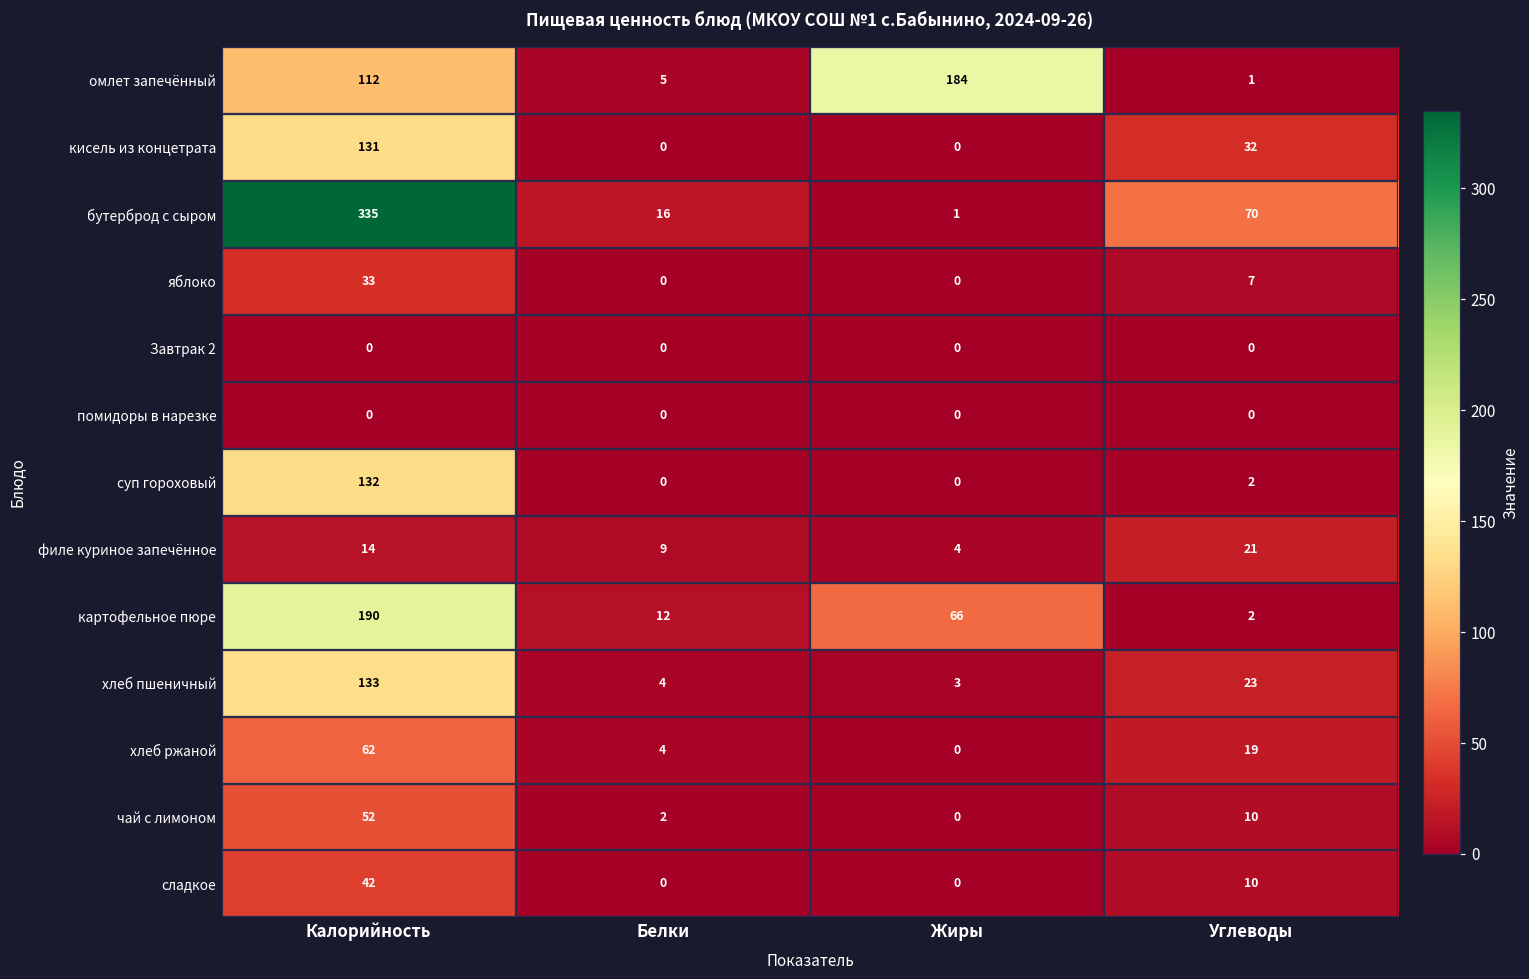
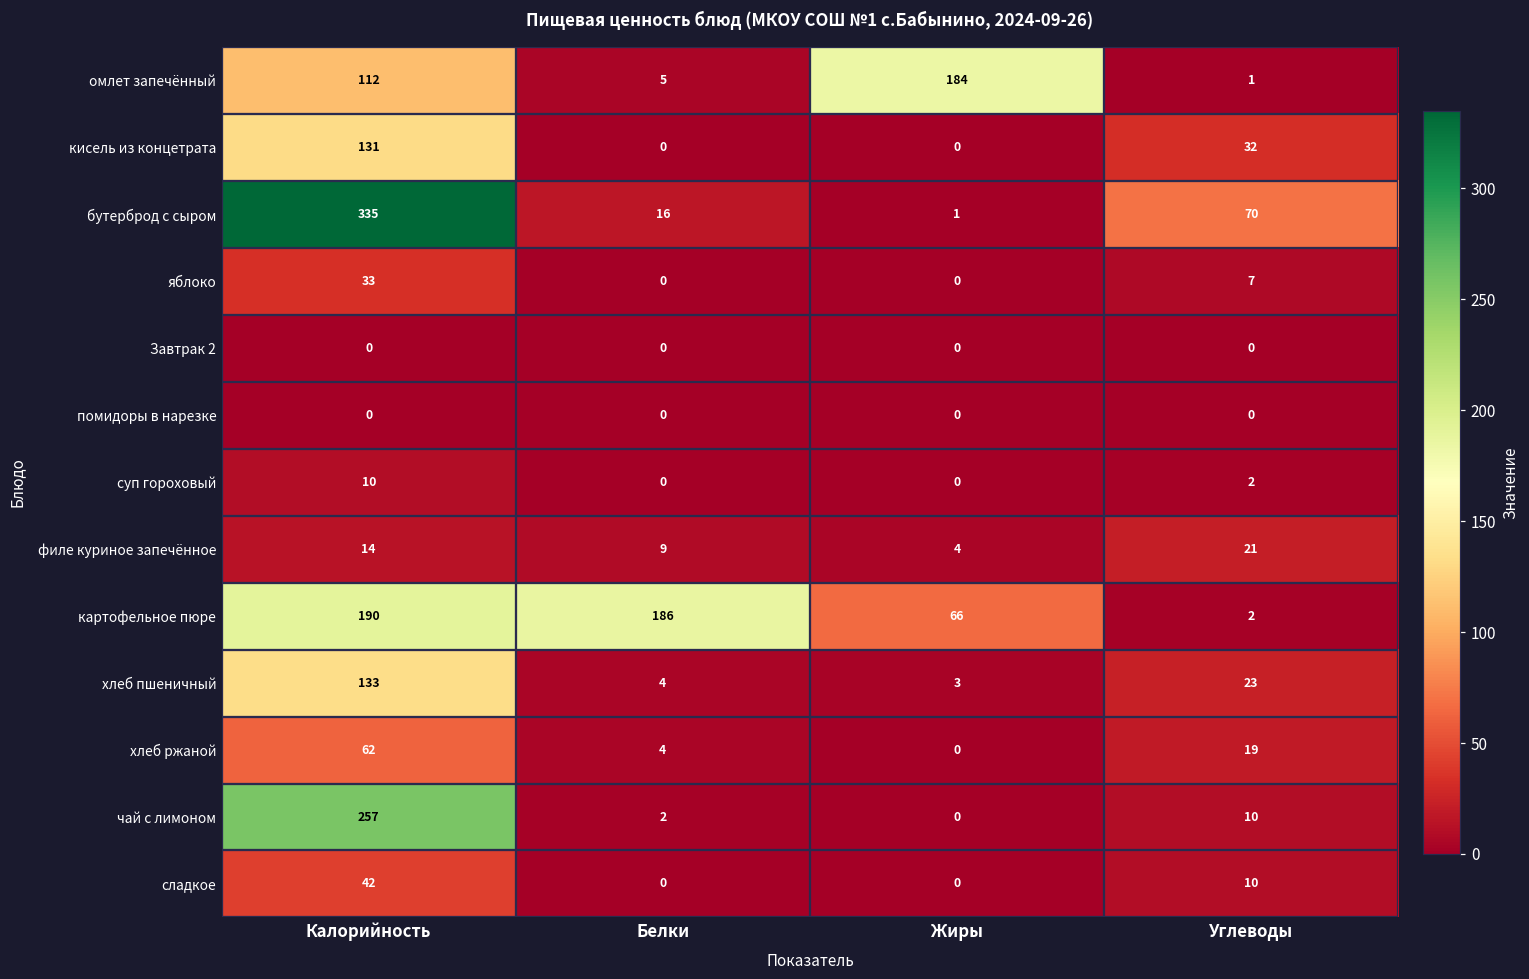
  {
    "омлет запечённый": {
      "Калорийность": 112,
      "Белки": 5,
      "Жиры": 184,
      "Углеводы": 1
    },
    "кисель из концетрата": {
      "Калорийность": 131,
      "Белки": 0,
      "Жиры": 0,
      "Углеводы": 32
    },
    "бутерброд с сыром": {
      "Калорийность": 335,
      "Белки": 16,
      "Жиры": 1,
      "Углеводы": 70
    },
    "яблоко": {
      "Калорийность": 33,
      "Белки": 0,
      "Жиры": 0,
      "Углеводы": 7
    },
    "Завтрак 2": {
      "Калорийность": 0,
      "Белки": 0,
      "Жиры": 0,
      "Углеводы": 0
    },
    "помидоры в нарезке": {
      "Калорийность": 0,
      "Белки": 0,
      "Жиры": 0,
      "Углеводы": 0
    },
    "суп гороховый": {
-     "Калорийность": 132,
+     "Калорийность": 10,
      "Белки": 0,
      "Жиры": 0,
      "Углеводы": 2
    },
    "филе куриное запечённое": {
      "Калорийность": 14,
      "Белки": 9,
      "Жиры": 4,
      "Углеводы": 21
    },
    "картофельное пюре": {
      "Калорийность": 190,
-     "Белки": 12,
+     "Белки": 186,
      "Жиры": 66,
      "Углеводы": 2
    },
    "хлеб пшеничный": {
      "Калорийность": 133,
      "Белки": 4,
      "Жиры": 3,
      "Углеводы": 23
    },
    "хлеб ржаной": {
      "Калорийность": 62,
      "Белки": 4,
      "Жиры": 0,
      "Углеводы": 19
    },
    "чай с лимоном": {
-     "Калорийность": 52,
+     "Калорийность": 257,
      "Белки": 2,
      "Жиры": 0,
      "Углеводы": 10
    },
    "сладкое": {
      "Калорийность": 42,
      "Белки": 0,
      "Жиры": 0,
      "Углеводы": 10
    }
  }
